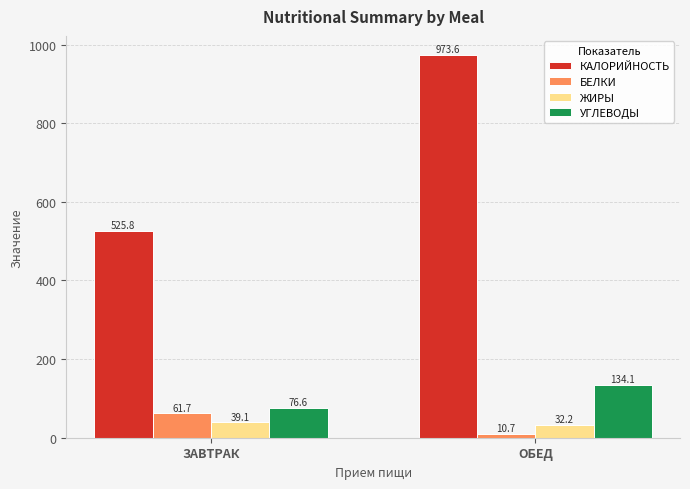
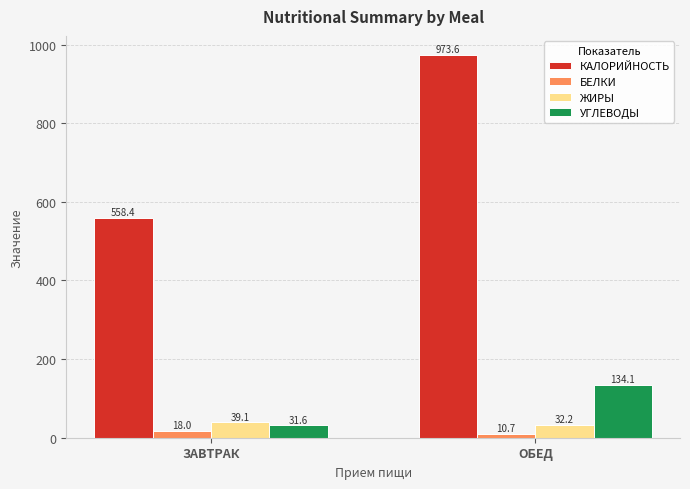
  {
    "КАЛОРИЙНОСТЬ": {
-     "ЗАВТРАК": 525.8,
+     "ЗАВТРАК": 558.4,
      "ОБЕД": 973.6
    },
    "БЕЛКИ": {
-     "ЗАВТРАК": 61.7,
+     "ЗАВТРАК": 18.0,
      "ОБЕД": 10.7
    },
    "ЖИРЫ": {
      "ЗАВТРАК": 39.1,
      "ОБЕД": 32.2
    },
    "УГЛЕВОДЫ": {
-     "ЗАВТРАК": 76.6,
+     "ЗАВТРАК": 31.6,
      "ОБЕД": 134.1
    }
  }
